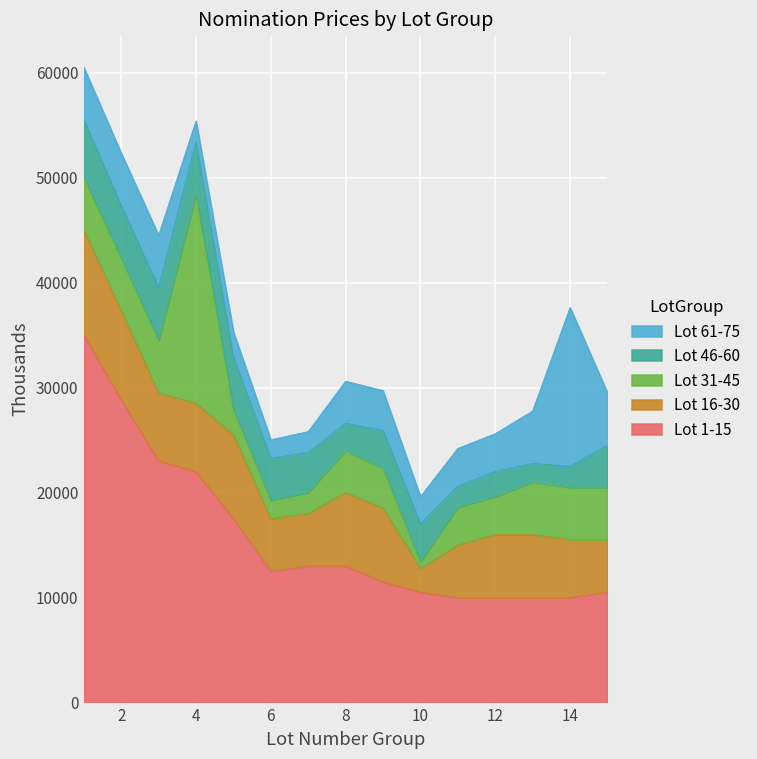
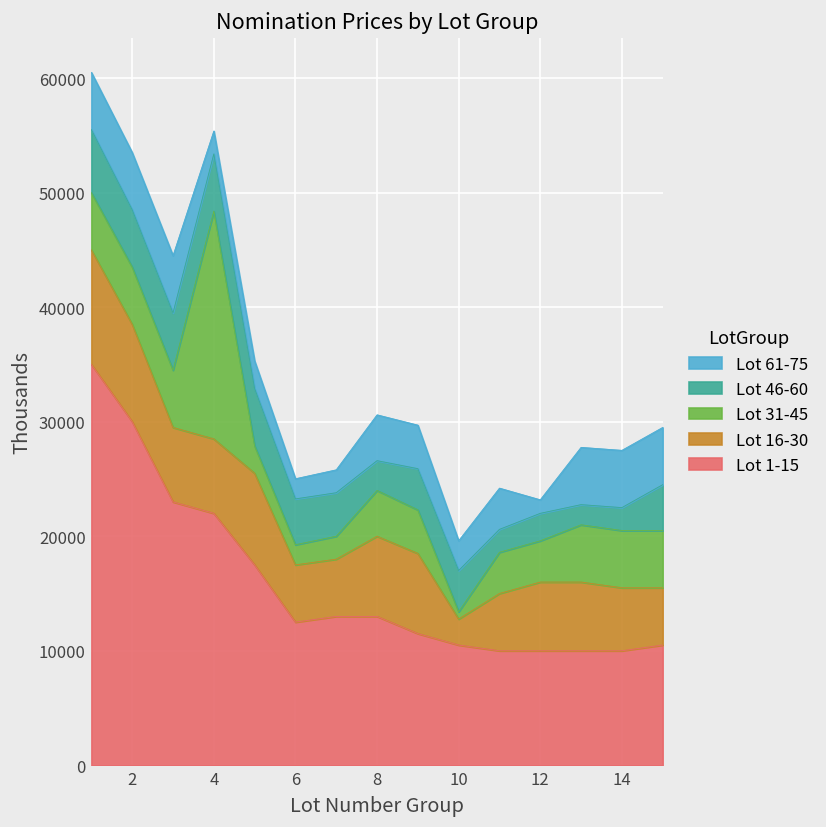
  {
    "Lot 1-15": {
-     "2": 29000,
+     "2": 30000,
      "4": 22000,
      "6": 13000,
      "8": 13000,
      "10": 11000,
      "12": 10000,
      "14": 10000
    },
    "Lot 16-30": {
      "2": 9000,
      "4": 7000,
      "6": 5000,
      "8": 7000,
      "10": 2000,
      "12": 6000,
      "14": 6000
    },
    "Lot 31-45": {
      "2": 5000,
      "4": 20000,
      "6": 2000,
      "8": 4000,
      "10": 1000,
      "12": 4000,
      "14": 5000
    },
    "Lot 46-60": {
      "2": 5000,
      "4": 5000,
      "6": 4000,
      "8": 3000,
      "10": 4000,
      "12": 2000,
      "14": 2000
    },
    "Lot 61-75": {
      "2": 5000,
      "4": 2000,
      "6": 2000,
      "8": 4000,
      "10": 3000,
-     "12": 4000,
-     "14": 15000
+     "12": 1000,
+     "14": 5000
    }
  }
